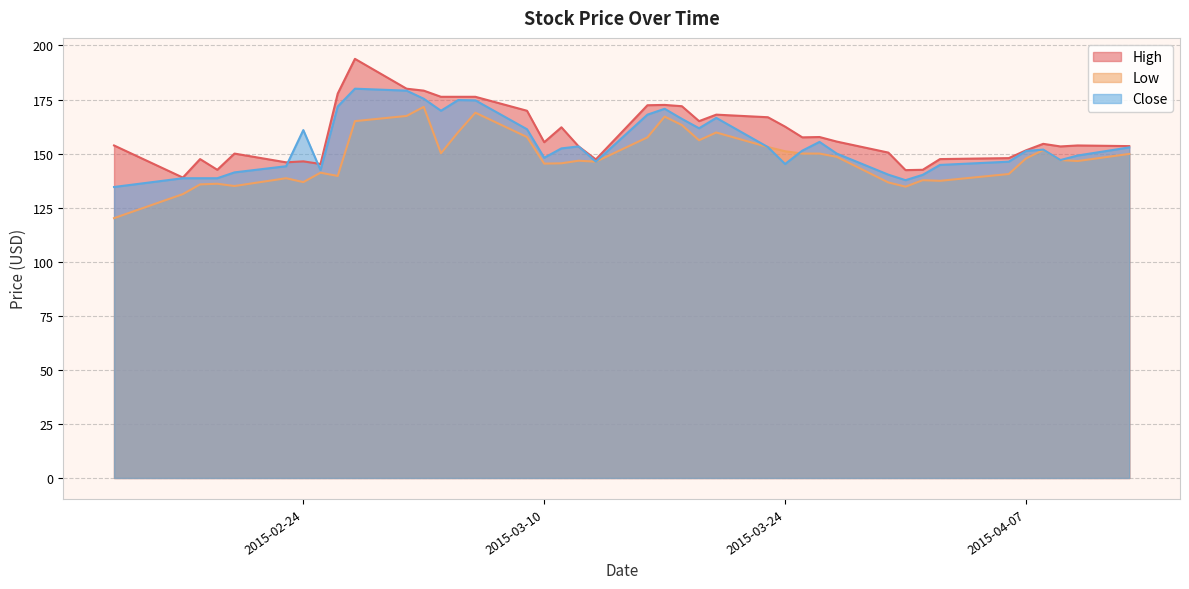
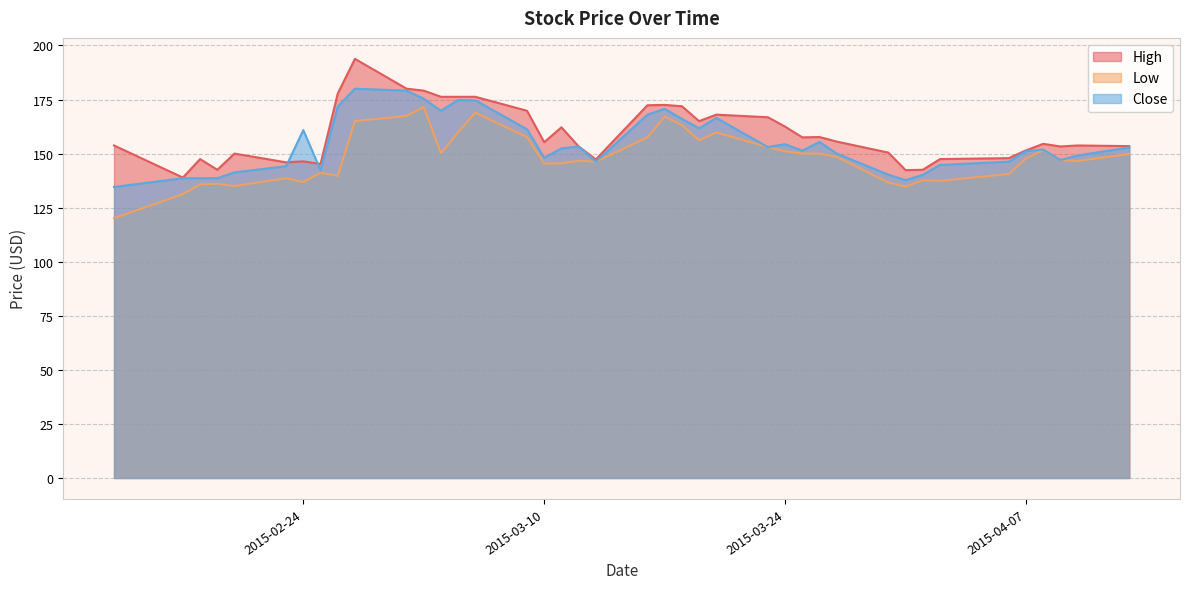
  {
    "Close": {
      "2015-02-24": 161,
      "2015-03-10": 148,
-     "2015-03-24": 145
+     "2015-03-24": 154
    }
  }
